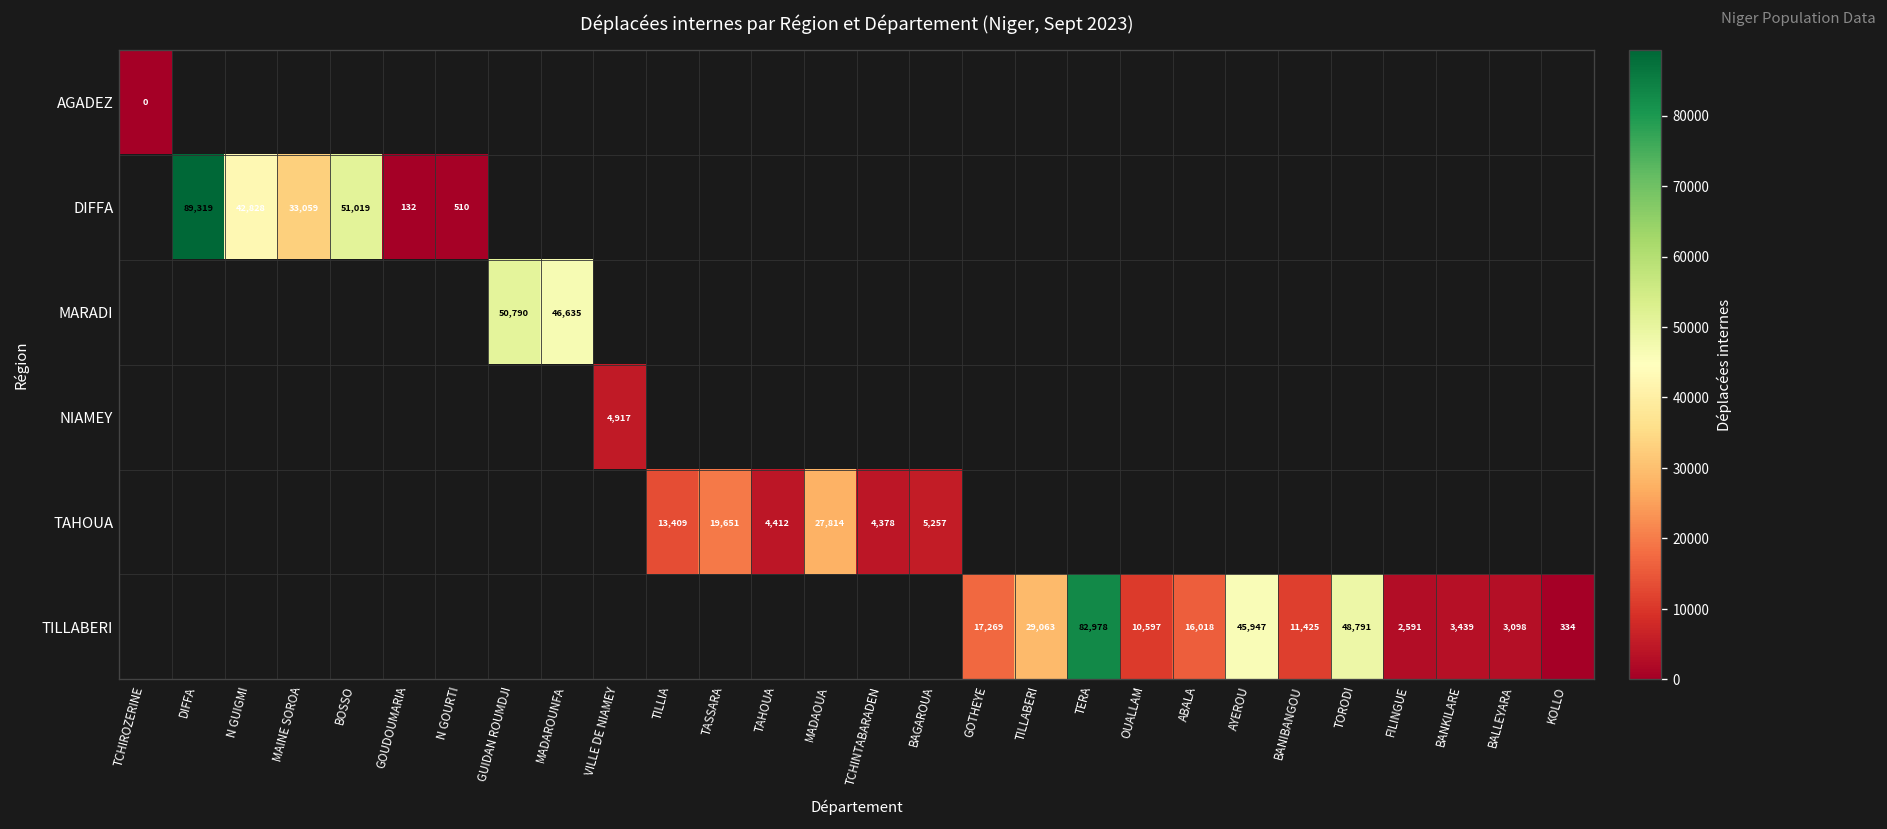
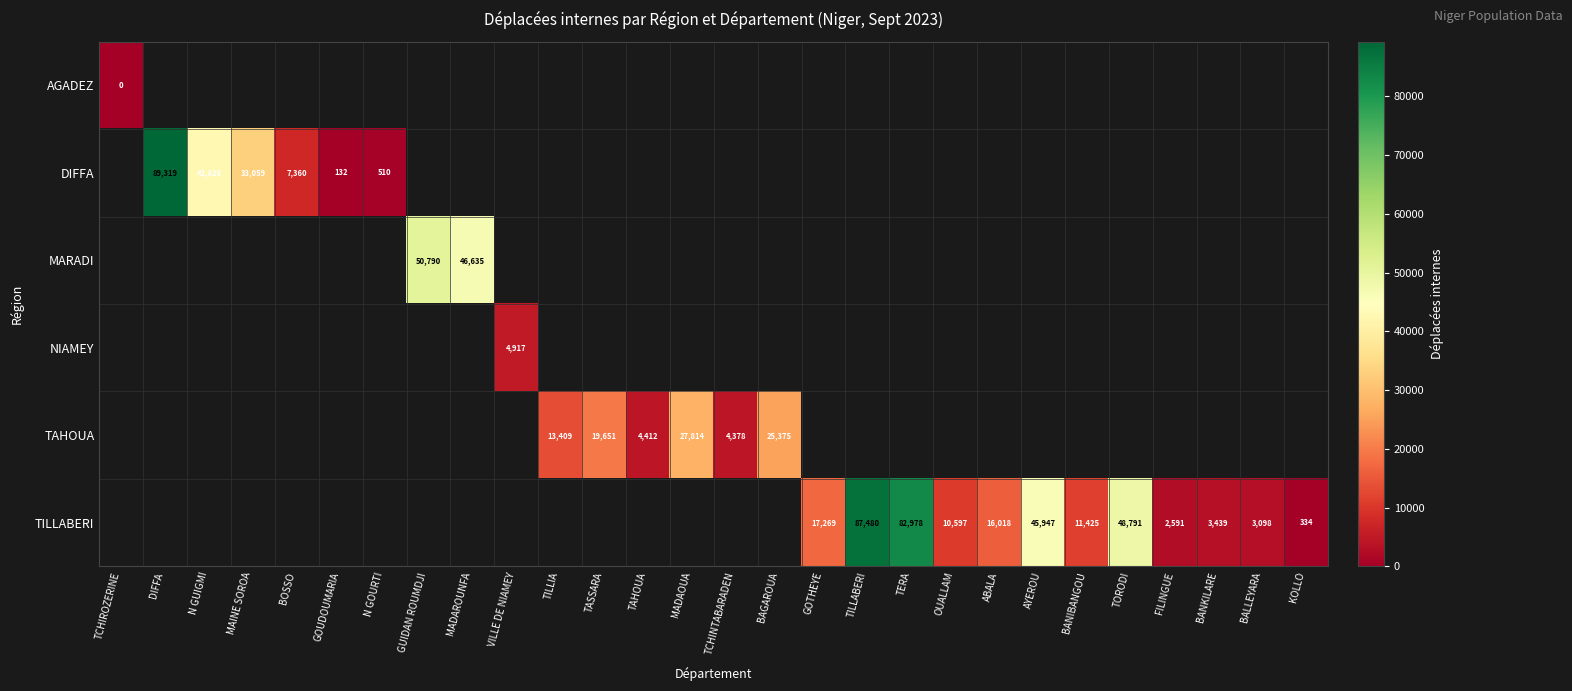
  {
    "AGADEZ": {
      "TCHIROZERINE": "0"
    },
    "DIFFA": {
      "DIFFA": "89,319",
      "N GUIGMI": "42,828",
      "MAINE SOROA": "33,059",
-     "BOSSO": "51,019",
+     "BOSSO": "7,360",
      "GOUDOUMARIA": "132",
      "N GOURTI": "510"
    },
    "MARADI": {
      "GUIDAN ROUMDJI": "50,790",
      "MADAROUNFA": "46,635"
    },
    "NIAMEY": {
      "VILLE DE NIAMEY": "4,917"
    },
    "TAHOUA": {
      "TILLIA": "13,409",
      "TASSARA": "19,651",
      "TAHOUA": "4,412",
      "MADAOUA": "27,814",
      "TCHINTABARADEN": "4,378",
-     "BAGAROUA": "5,257"
+     "BAGAROUA": "25,375"
    },
    "TILLABERI": {
      "GOTHEYE": "17,269",
-     "TILLABERI": "29,063",
+     "TILLABERI": "87,480",
      "TERA": "82,978",
      "OUALLAM": "10,597",
      "ABALA": "16,018",
      "AYEROU": "45,947",
      "BANIBANGOU": "11,425",
      "TORODI": "48,791",
      "FILINGUE": "2,591",
      "BANKILARE": "3,439",
      "BALLEYARA": "3,098",
      "KOLLO": "334"
    }
  }
